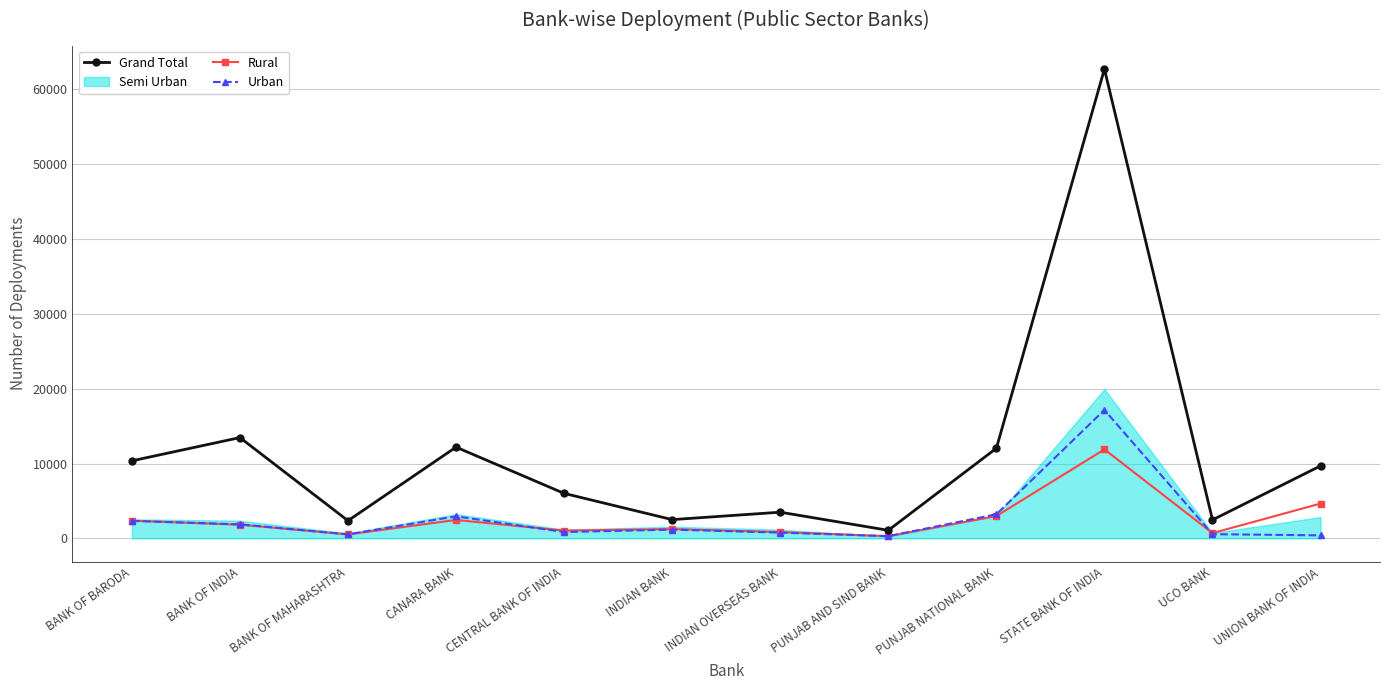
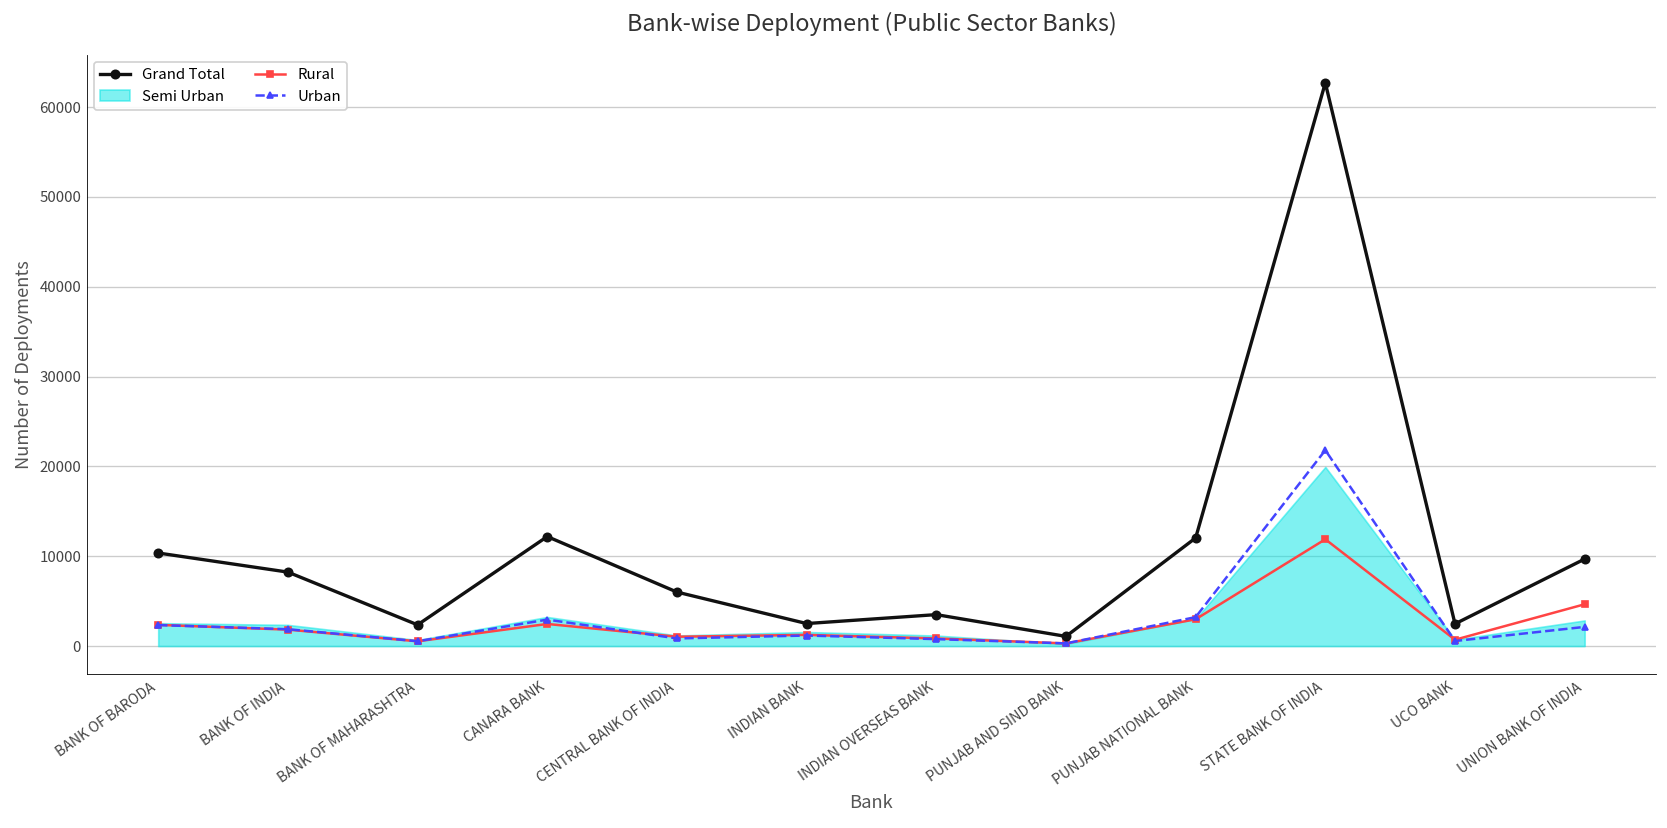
  {
    "Grand Total": {
      "BANK OF BARODA": 10000,
-     "BANK OF INDIA": 13000,
+     "BANK OF INDIA": 8000,
      "BANK OF MAHARASHTRA": 2000,
      "CANARA BANK": 12000,
      "CENTRAL BANK OF INDIA": 6000,
      "INDIAN BANK": 3000,
      "INDIAN OVERSEAS BANK": 4000,
      "PUNJAB AND SIND BANK": 1000,
      "PUNJAB NATIONAL BANK": 12000,
      "STATE BANK OF INDIA": 63000,
      "UCO BANK": 2000,
      "UNION BANK OF INDIA": 10000
    },
    "Semi Urban": {
      "BANK OF INDIA": 2000,
      "STATE BANK OF INDIA": 20000,
      "UNION BANK OF INDIA": 3000
    },
    "Rural": {
      "CANARA BANK": 2000,
      "STATE BANK OF INDIA": 12000,
      "UNION BANK OF INDIA": 5000
    },
    "Urban": {
-     "STATE BANK OF INDIA": 17000,
-     "UNION BANK OF INDIA": 0
+     "STATE BANK OF INDIA": 22000,
+     "UNION BANK OF INDIA": 2000
    }
  }
